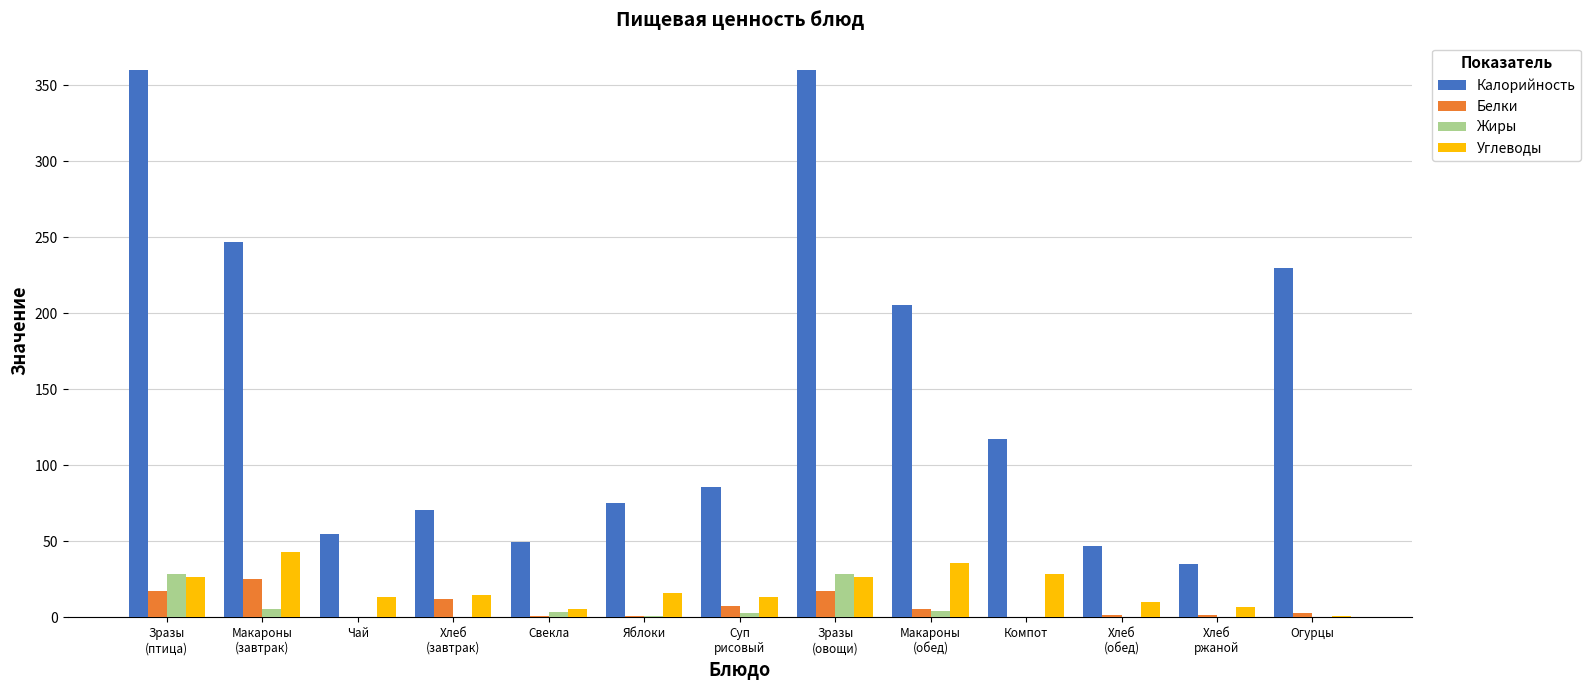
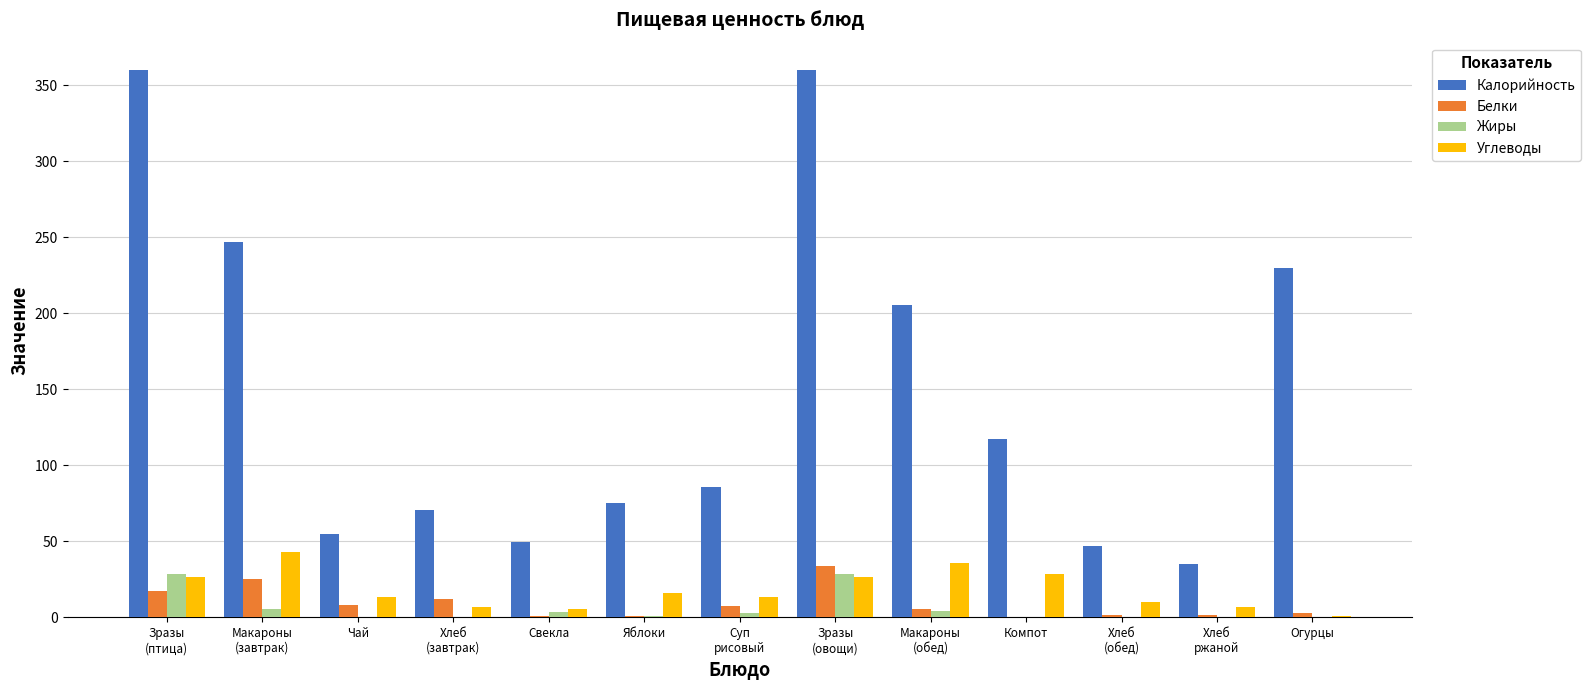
  {
    "Калорийность": {
      "Зразы (птица)": 360,
      "Макароны (завтрак)": 247,
      "Чай": 55,
      "Хлеб (завтрак)": 71,
      "Свекла": 50,
      "Яблоки": 75,
      "Суп рисовый": 86,
      "Зразы (овощи)": 360,
      "Макароны (обед)": 206,
      "Компот": 118,
      "Хлеб (обед)": 47,
      "Хлеб ржаной": 35,
      "Огурцы": 230
    },
    "Белки": {
      "Зразы (птица)": 17,
      "Макароны (завтрак)": 25,
-     "Чай": 0,
+     "Чай": 8,
      "Хлеб (завтрак)": 12,
      "Суп рисовый": 8,
-     "Зразы (овощи)": 17,
+     "Зразы (овощи)": 34,
      "Макароны (обед)": 6,
      "Огурцы": 3
    },
    "Жиры": {
      "Зразы (птица)": 29,
      "Макароны (завтрак)": 5,
      "Чай": 0,
      "Свекла": 3,
      "Суп рисовый": 3,
      "Зразы (овощи)": 29,
      "Макароны (обед)": 4
    },
    "Углеводы": {
      "Зразы (птица)": 27,
      "Макароны (завтрак)": 43,
      "Чай": 14,
-     "Хлеб (завтрак)": 15,
+     "Хлеб (завтрак)": 7,
      "Свекла": 5,
      "Яблоки": 16,
      "Суп рисовый": 13,
      "Зразы (овощи)": 27,
      "Макароны (обед)": 36,
      "Компот": 29,
      "Хлеб (обед)": 10,
      "Хлеб ржаной": 7
    }
  }
